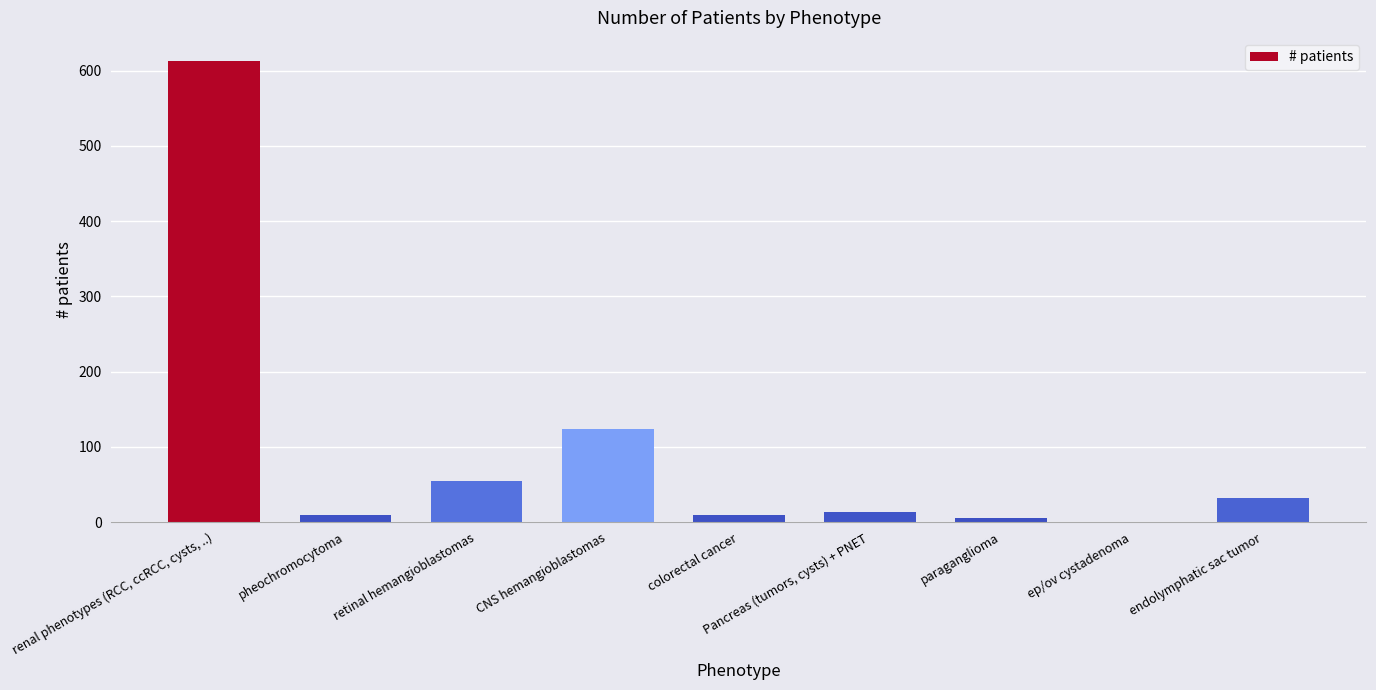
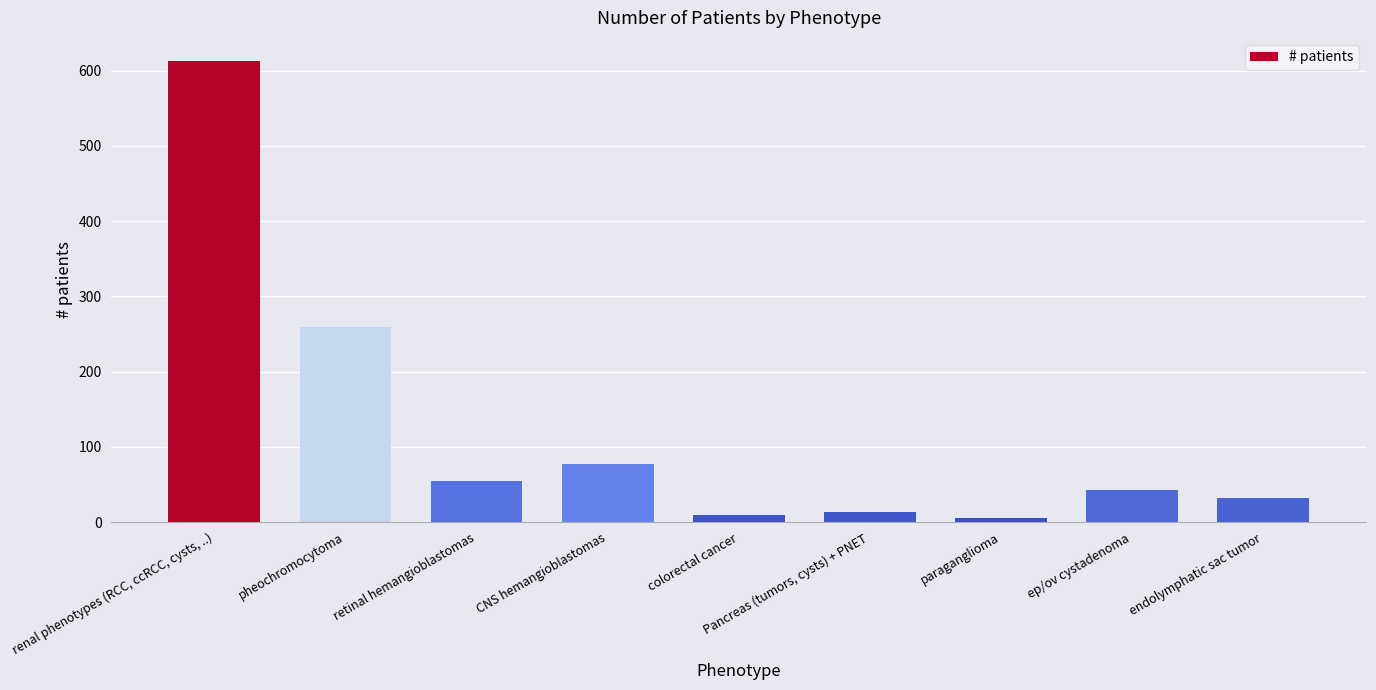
  {
    "renal phenotypes (RCC, ccRCC, cysts, ..)": 610,
-   "pheochromocytoma": 10,
+   "pheochromocytoma": 260,
    "retinal hemangioblastomas": 60,
-   "CNS hemangioblastomas": 120,
+   "CNS hemangioblastomas": 80,
    "colorectal cancer": 10,
    "Pancreas (tumors, cysts) + PNET": 10,
    "paraganglioma": 10,
-   "ep/ov cystadenoma": 0,
+   "ep/ov cystadenoma": 40,
    "endolymphatic sac tumor": 30
  }
